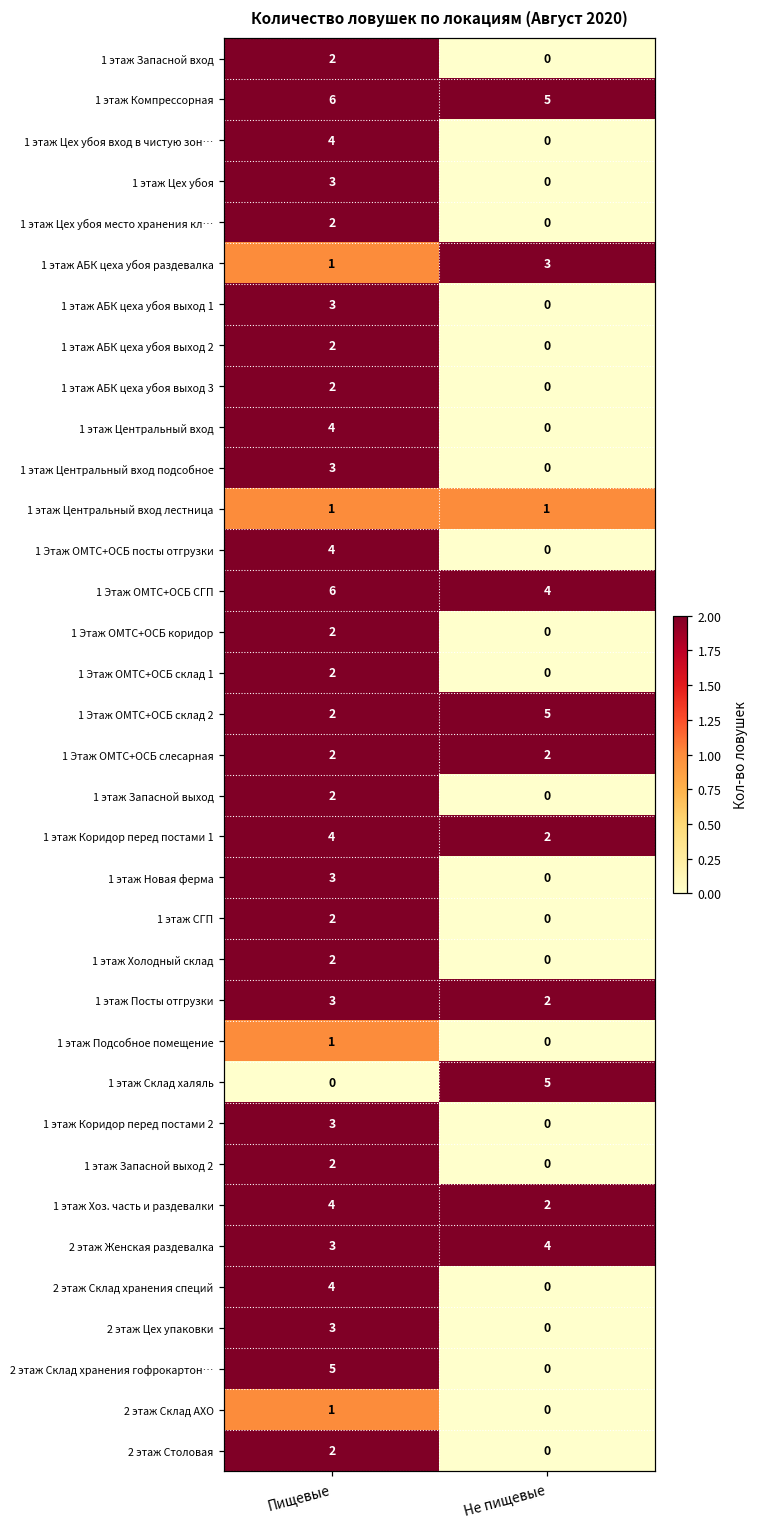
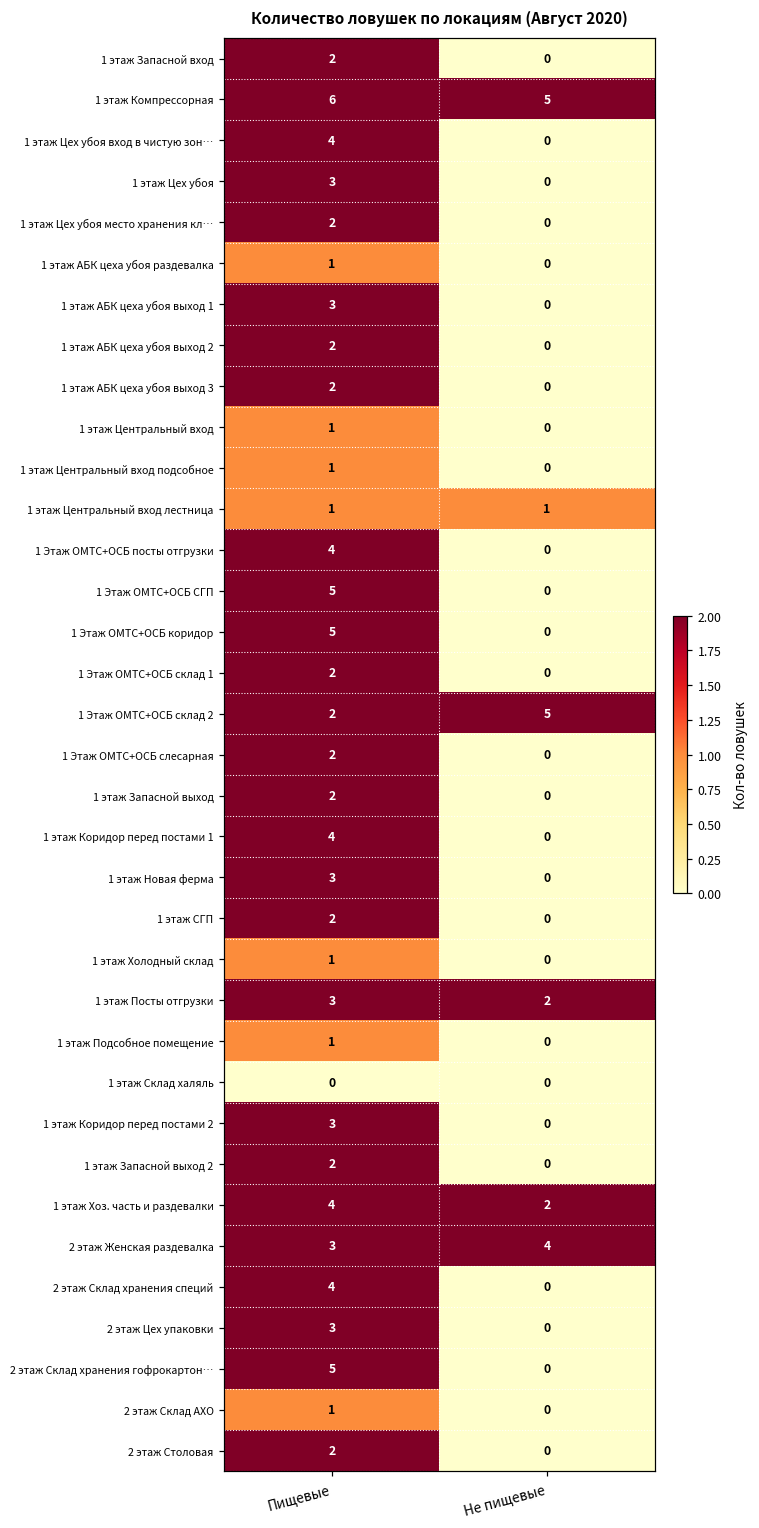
  {
    "1 этаж Запасной вход": {
      "Пищевые": 2,
      "Не пищевые": 0
    },
    "1 этаж Компрессорная": {
      "Пищевые": 6,
      "Не пищевые": 5
    },
    "1 этаж Цех убоя вход в чистую зон…": {
      "Пищевые": 4,
      "Не пищевые": 0
    },
    "1 этаж Цех убоя": {
      "Пищевые": 3,
      "Не пищевые": 0
    },
    "1 этаж Цех убоя место хранения кл…": {
      "Пищевые": 2,
      "Не пищевые": 0
    },
    "1 этаж АБК цеха убоя раздевалка": {
      "Пищевые": 1,
-     "Не пищевые": 3
+     "Не пищевые": 0
    },
    "1 этаж АБК цеха убоя выход 1": {
      "Пищевые": 3,
      "Не пищевые": 0
    },
    "1 этаж АБК цеха убоя выход 2": {
      "Пищевые": 2,
      "Не пищевые": 0
    },
    "1 этаж АБК цеха убоя выход 3": {
      "Пищевые": 2,
      "Не пищевые": 0
    },
    "1 этаж Центральный вход": {
-     "Пищевые": 4,
+     "Пищевые": 1,
      "Не пищевые": 0
    },
    "1 этаж Центральный вход подсобное": {
-     "Пищевые": 3,
+     "Пищевые": 1,
      "Не пищевые": 0
    },
    "1 этаж Центральный вход лестница": {
      "Пищевые": 1,
      "Не пищевые": 1
    },
    "1 Этаж ОМТС+ОСБ посты отгрузки": {
      "Пищевые": 4,
      "Не пищевые": 0
    },
    "1 Этаж ОМТС+ОСБ СГП": {
-     "Пищевые": 6,
-     "Не пищевые": 4
+     "Пищевые": 5,
+     "Не пищевые": 0
    },
    "1 Этаж ОМТС+ОСБ коридор": {
-     "Пищевые": 2,
+     "Пищевые": 5,
      "Не пищевые": 0
    },
    "1 Этаж ОМТС+ОСБ склад 1": {
      "Пищевые": 2,
      "Не пищевые": 0
    },
    "1 Этаж ОМТС+ОСБ склад 2": {
      "Пищевые": 2,
      "Не пищевые": 5
    },
    "1 Этаж ОМТС+ОСБ слесарная": {
      "Пищевые": 2,
-     "Не пищевые": 2
+     "Не пищевые": 0
    },
    "1 этаж Запасной выход": {
      "Пищевые": 2,
      "Не пищевые": 0
    },
    "1 этаж Коридор перед постами 1": {
      "Пищевые": 4,
-     "Не пищевые": 2
+     "Не пищевые": 0
    },
    "1 этаж Новая ферма": {
      "Пищевые": 3,
      "Не пищевые": 0
    },
    "1 этаж СГП": {
      "Пищевые": 2,
      "Не пищевые": 0
    },
    "1 этаж Холодный склад": {
-     "Пищевые": 2,
+     "Пищевые": 1,
      "Не пищевые": 0
    },
    "1 этаж Посты отгрузки": {
      "Пищевые": 3,
      "Не пищевые": 2
    },
    "1 этаж Подсобное помещение": {
      "Пищевые": 1,
      "Не пищевые": 0
    },
    "1 этаж Склад халяль": {
      "Пищевые": 0,
-     "Не пищевые": 5
+     "Не пищевые": 0
    },
    "1 этаж Коридор перед постами 2": {
      "Пищевые": 3,
      "Не пищевые": 0
    },
    "1 этаж Запасной выход 2": {
      "Пищевые": 2,
      "Не пищевые": 0
    },
    "1 этаж Хоз. часть и раздевалки": {
      "Пищевые": 4,
      "Не пищевые": 2
    },
    "2 этаж Женская раздевалка": {
      "Пищевые": 3,
      "Не пищевые": 4
    },
    "2 этаж Склад хранения специй": {
      "Пищевые": 4,
      "Не пищевые": 0
    },
    "2 этаж Цех упаковки": {
      "Пищевые": 3,
      "Не пищевые": 0
    },
    "2 этаж Склад хранения гофрокартон…": {
      "Пищевые": 5,
      "Не пищевые": 0
    },
    "2 этаж Склад АХО": {
      "Пищевые": 1,
      "Не пищевые": 0
    },
    "2 этаж Столовая": {
      "Пищевые": 2,
      "Не пищевые": 0
    }
  }
